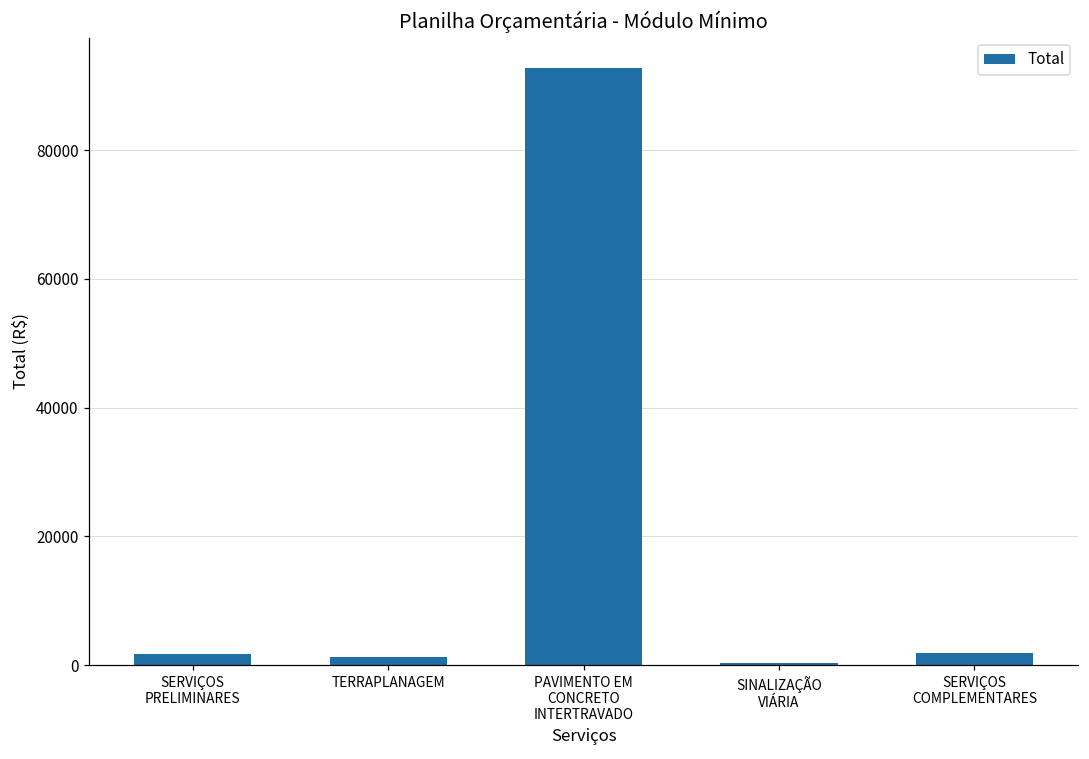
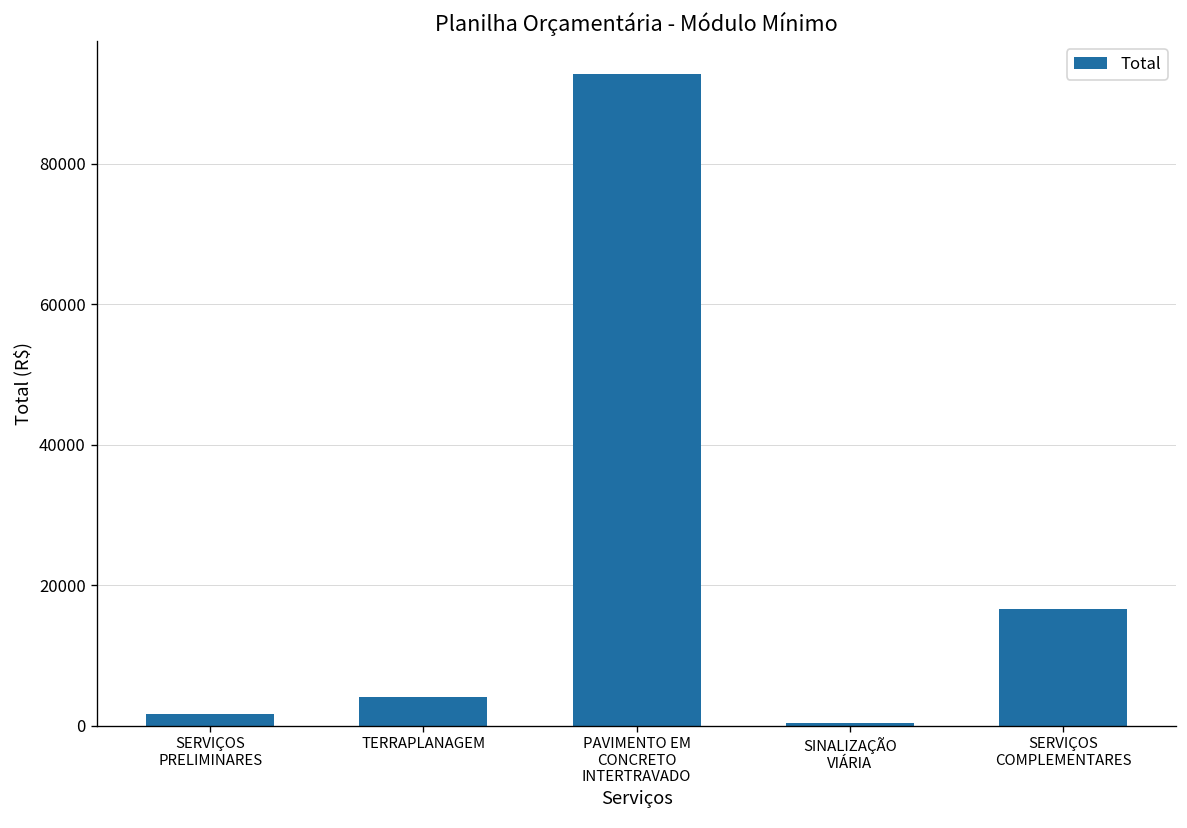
  {
    "SERVIÇOS PRELIMINARES": 2000,
-   "TERRAPLANAGEM": 1000,
+   "TERRAPLANAGEM": 4000,
    "PAVIMENTO EM CONCRETO INTERTRAVADO": 93000,
-   "SERVIÇOS COMPLEMENTARES": 2000
+   "SERVIÇOS COMPLEMENTARES": 17000
  }
